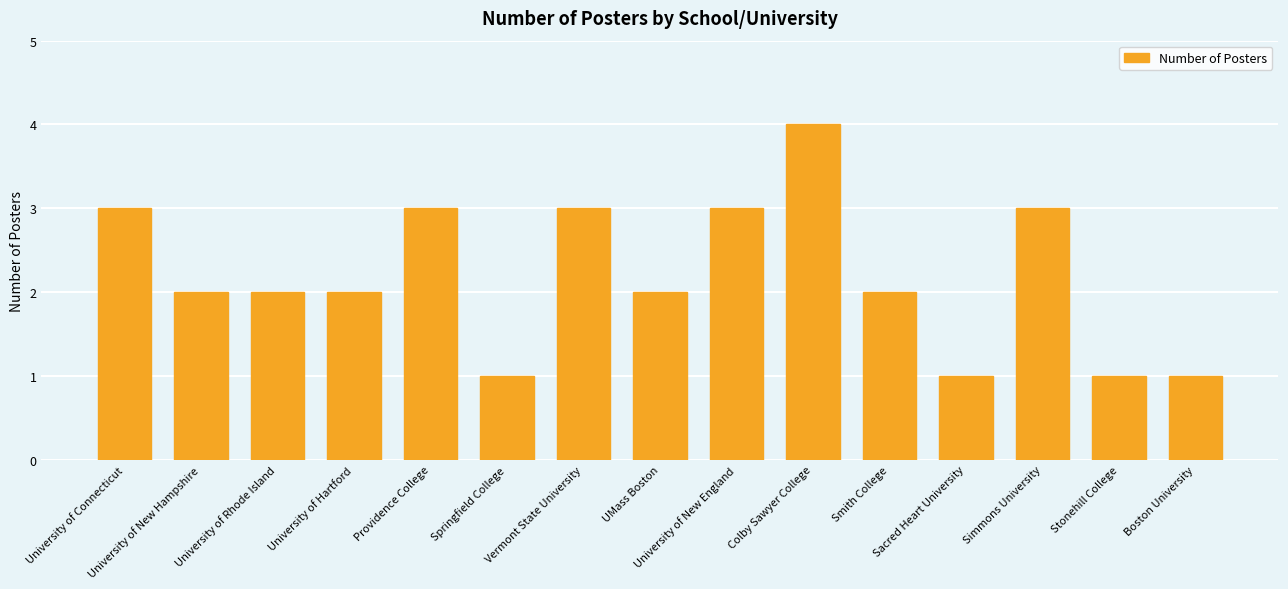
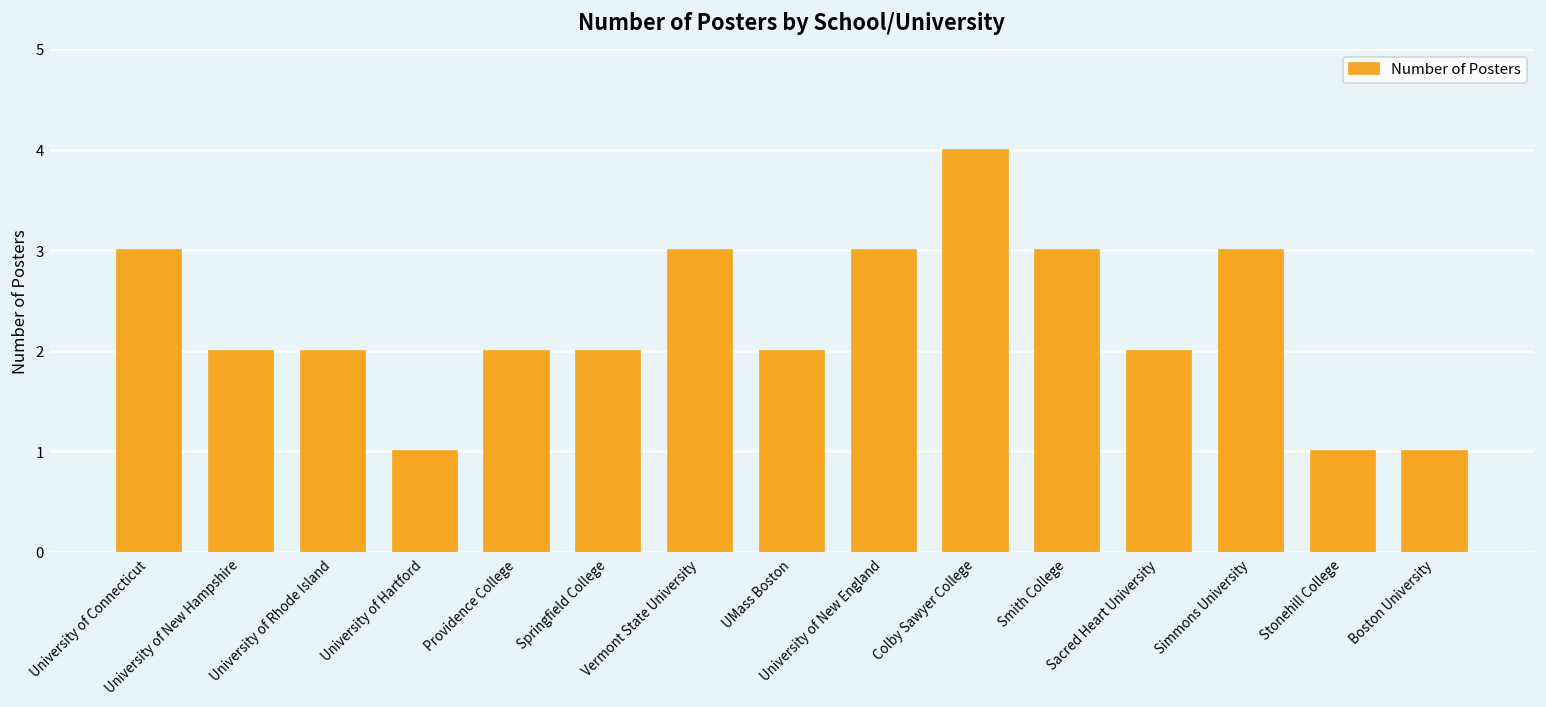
  {
    "University of Connecticut": 3,
    "University of New Hampshire": 2,
    "University of Rhode Island": 2,
-   "University of Hartford": 2,
-   "Providence College": 3,
-   "Springfield College": 1,
+   "University of Hartford": 1,
+   "Providence College": 2,
+   "Springfield College": 2,
    "Vermont State University": 3,
    "UMass Boston": 2,
    "University of New England": 3,
    "Colby Sawyer College": 4,
-   "Smith College": 2,
-   "Sacred Heart University": 1,
+   "Smith College": 3,
+   "Sacred Heart University": 2,
    "Simmons University": 3,
    "Stonehill College": 1,
    "Boston University": 1
  }
